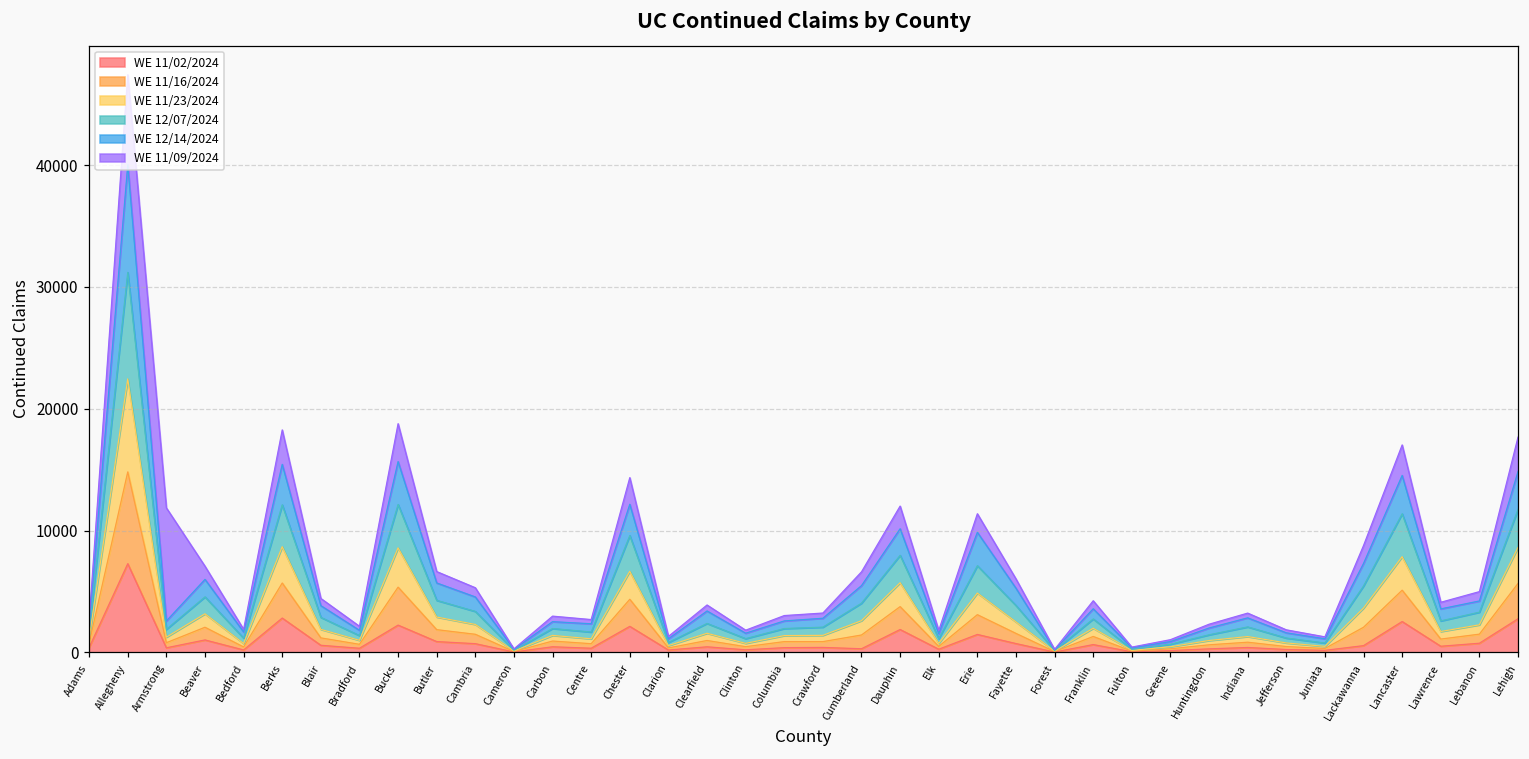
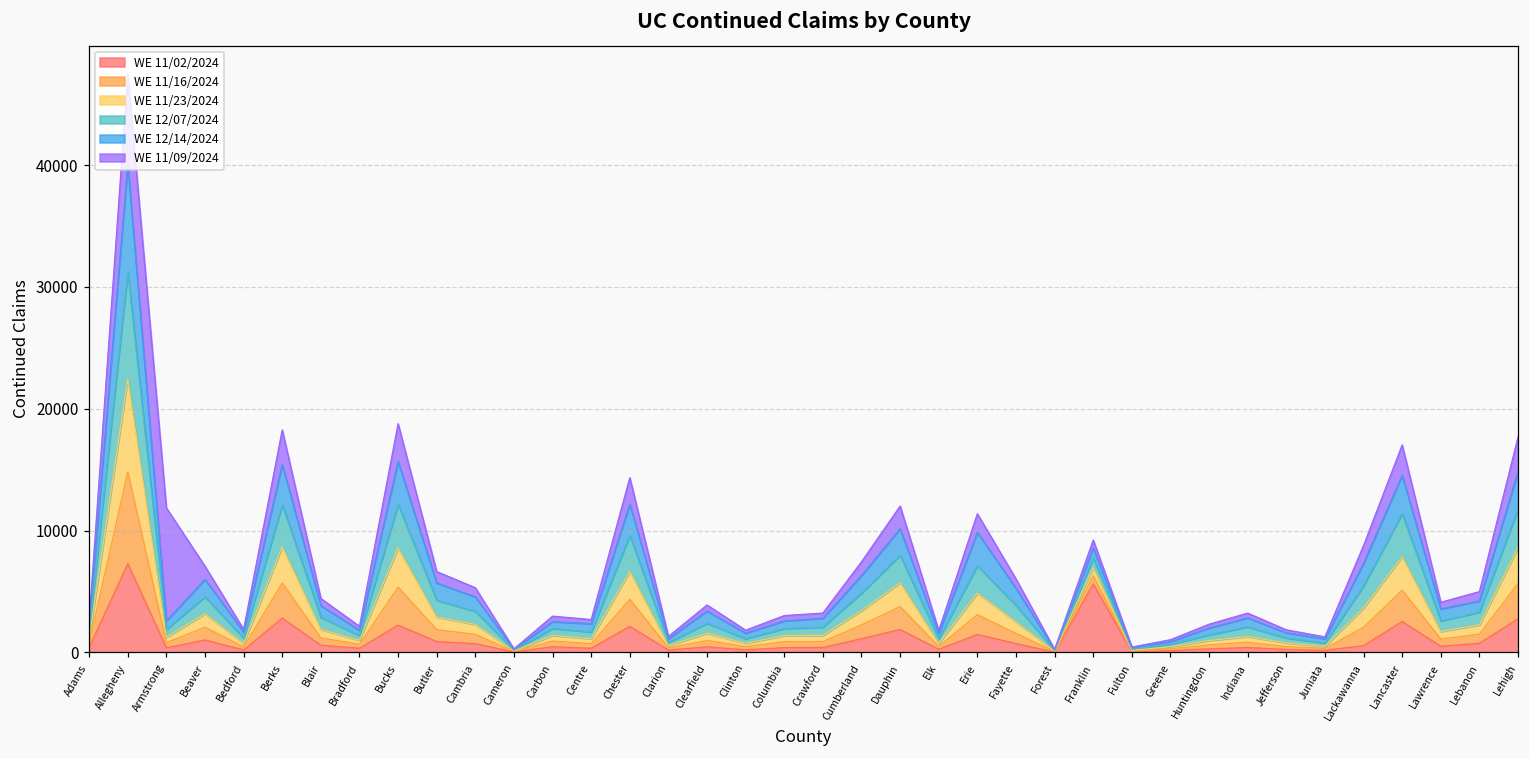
  {
    "WE 11/02/2024": {
      "Adams": 400,
      "Allegheny": 7300,
      "Armstrong": 400,
      "Beaver": 1000,
      "Bedford": 200,
      "Berks": 2800,
      "Blair": 600,
      "Bradford": 300,
      "Bucks": 2200,
      "Butler": 900,
      "Cambria": 700,
      "Carbon": 500,
      "Centre": 300,
      "Chester": 2100,
      "Clearfield": 500,
      "Clinton": 200,
      "Columbia": 400,
      "Crawford": 400,
-     "Cumberland": 300,
+     "Cumberland": 1100,
      "Dauphin": 1900,
      "Erie": 1500,
      "Fayette": 700,
-     "Franklin": 600,
+     "Franklin": 5600,
      "Huntingdon": 300,
      "Indiana": 400,
      "Jefferson": 200,
      "Lackawanna": 600,
      "Lancaster": 2500,
      "Lawrence": 500,
      "Lebanon": 700,
      "Lehigh": 2800
    },
    "WE 11/09/2024": {
      "Adams": 400,
      "Armstrong": 9300,
      "Beaver": 1100,
      "Berks": 2800,
      "Blair": 600,
      "Bradford": 300,
      "Bucks": 3100,
      "Butler": 900,
      "Cambria": 800,
      "Carbon": 500,
      "Centre": 300,
      "Chester": 2200,
      "Clearfield": 500,
      "Clinton": 200,
      "Columbia": 400,
      "Crawford": 400,
      "Cumberland": 1100,
      "Dauphin": 1900,
      "Elk": 300,
      "Erie": 1500,
      "Fayette": 800,
      "Franklin": 700,
      "Huntingdon": 300,
      "Indiana": 400,
      "Jefferson": 200,
      "Lackawanna": 1500,
      "Lancaster": 2500,
      "Lawrence": 500,
      "Lebanon": 800,
      "Lehigh": 2800
    }
  }
